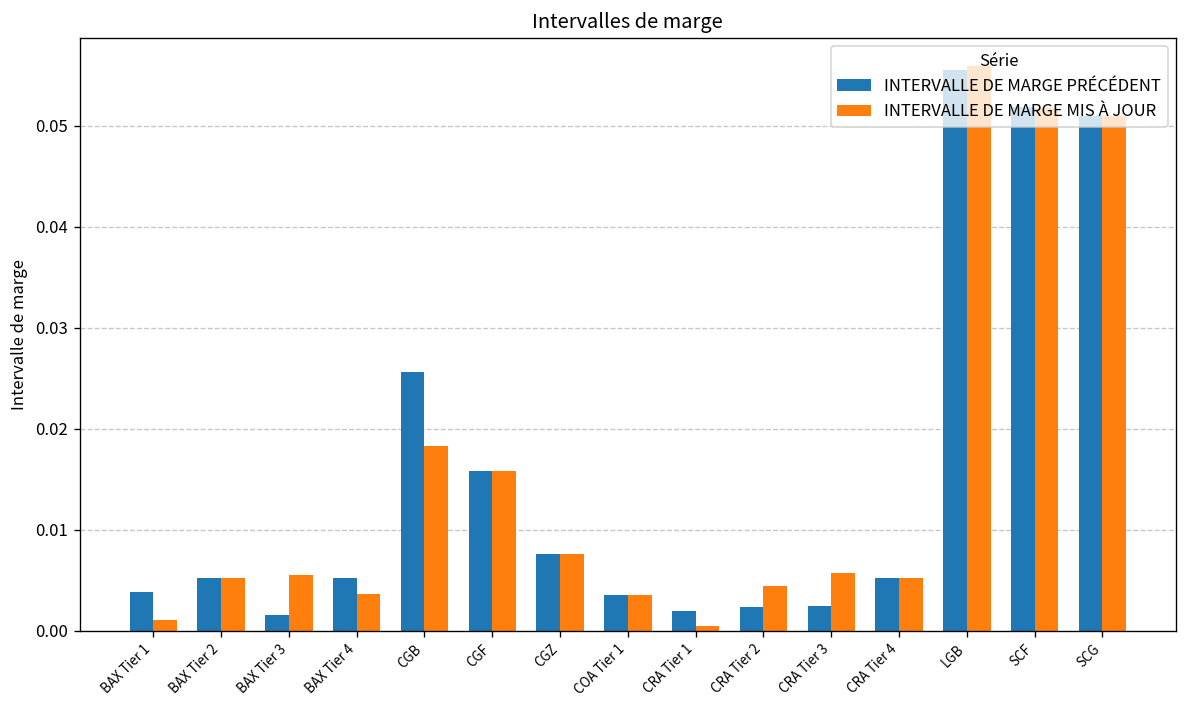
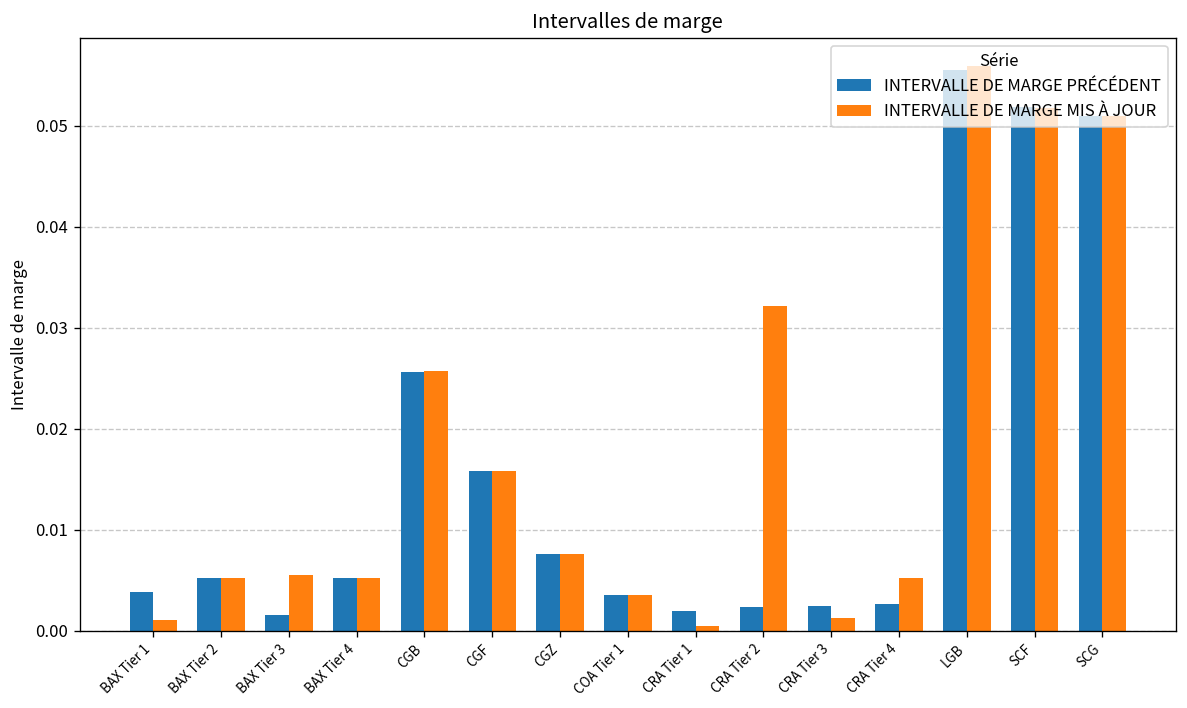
  {
    "INTERVALLE DE MARGE PRÉCÉDENT": {
      "BAX Tier 1": 0.004,
      "BAX Tier 2": 0.005,
      "BAX Tier 3": 0.002,
      "BAX Tier 4": 0.005,
      "CGB": 0.026,
      "CGF": 0.016,
      "CGZ": 0.008,
      "COA Tier 1": 0.004,
      "CRA Tier 1": 0.002,
      "CRA Tier 2": 0.002,
      "CRA Tier 3": 0.002,
-     "CRA Tier 4": 0.005
+     "CRA Tier 4": 0.003
    },
    "INTERVALLE DE MARGE MIS À JOUR": {
      "BAX Tier 1": 0.001,
      "BAX Tier 2": 0.005,
      "BAX Tier 3": 0.005,
-     "BAX Tier 4": 0.004,
-     "CGB": 0.018,
+     "BAX Tier 4": 0.005,
+     "CGB": 0.026,
      "CGF": 0.016,
      "CGZ": 0.008,
      "COA Tier 1": 0.004,
      "CRA Tier 1": 0.000,
-     "CRA Tier 2": 0.004,
-     "CRA Tier 3": 0.006,
+     "CRA Tier 2": 0.032,
+     "CRA Tier 3": 0.001,
      "CRA Tier 4": 0.005
    }
  }
